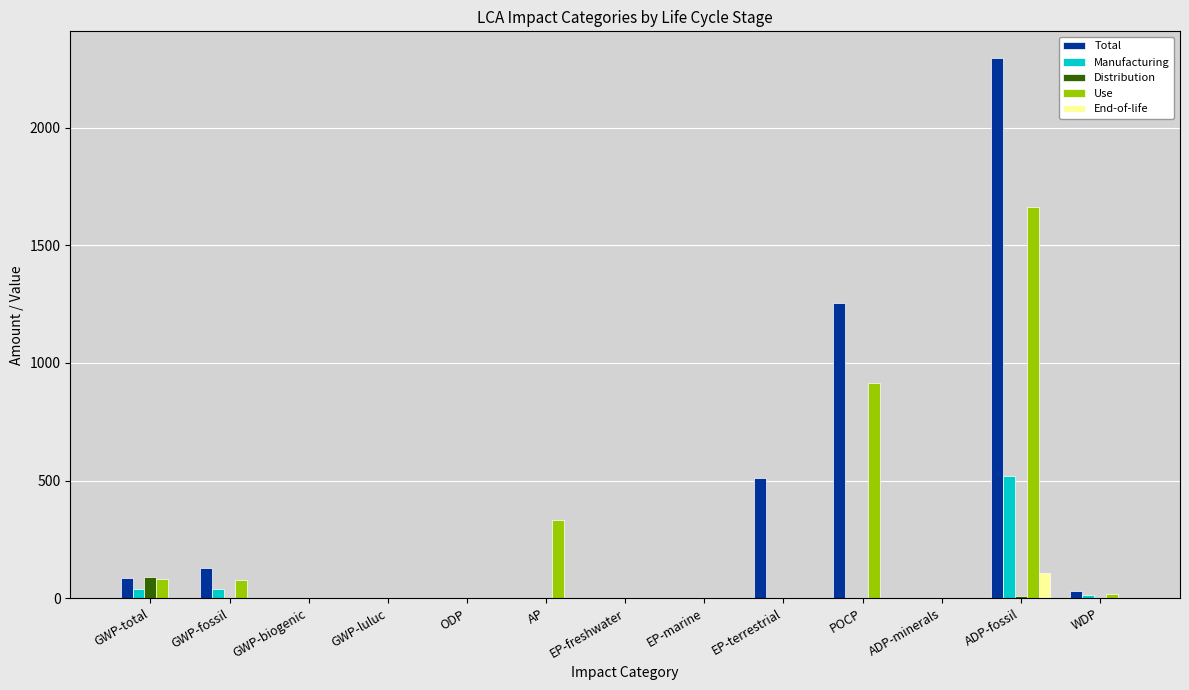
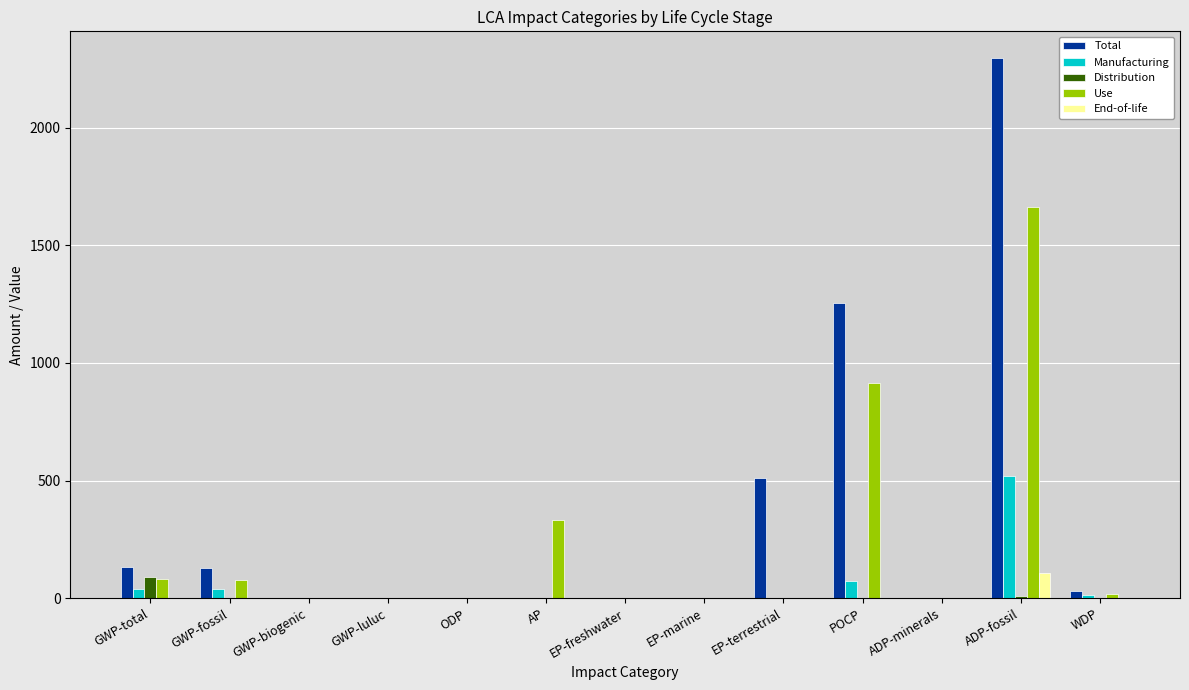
  {
    "Total": {
-     "GWP-total": 90,
+     "GWP-total": 130,
      "GWP-fossil": 130,
      "EP-terrestrial": 510,
      "POCP": 1250,
      "ADP-fossil": 2290,
      "WDP": 30
    },
    "Manufacturing": {
      "GWP-total": 40,
      "GWP-fossil": 40,
-     "POCP": 0,
+     "POCP": 80,
      "ADP-fossil": 520,
      "WDP": 10
    },
    "Distribution": {
      "GWP-total": 90
    },
    "Use": {
      "GWP-total": 80,
      "GWP-fossil": 80,
      "AP": 330,
      "POCP": 910,
      "ADP-fossil": 1660,
      "WDP": 20
    },
    "End-of-life": {
      "ADP-fossil": 110
    }
  }
